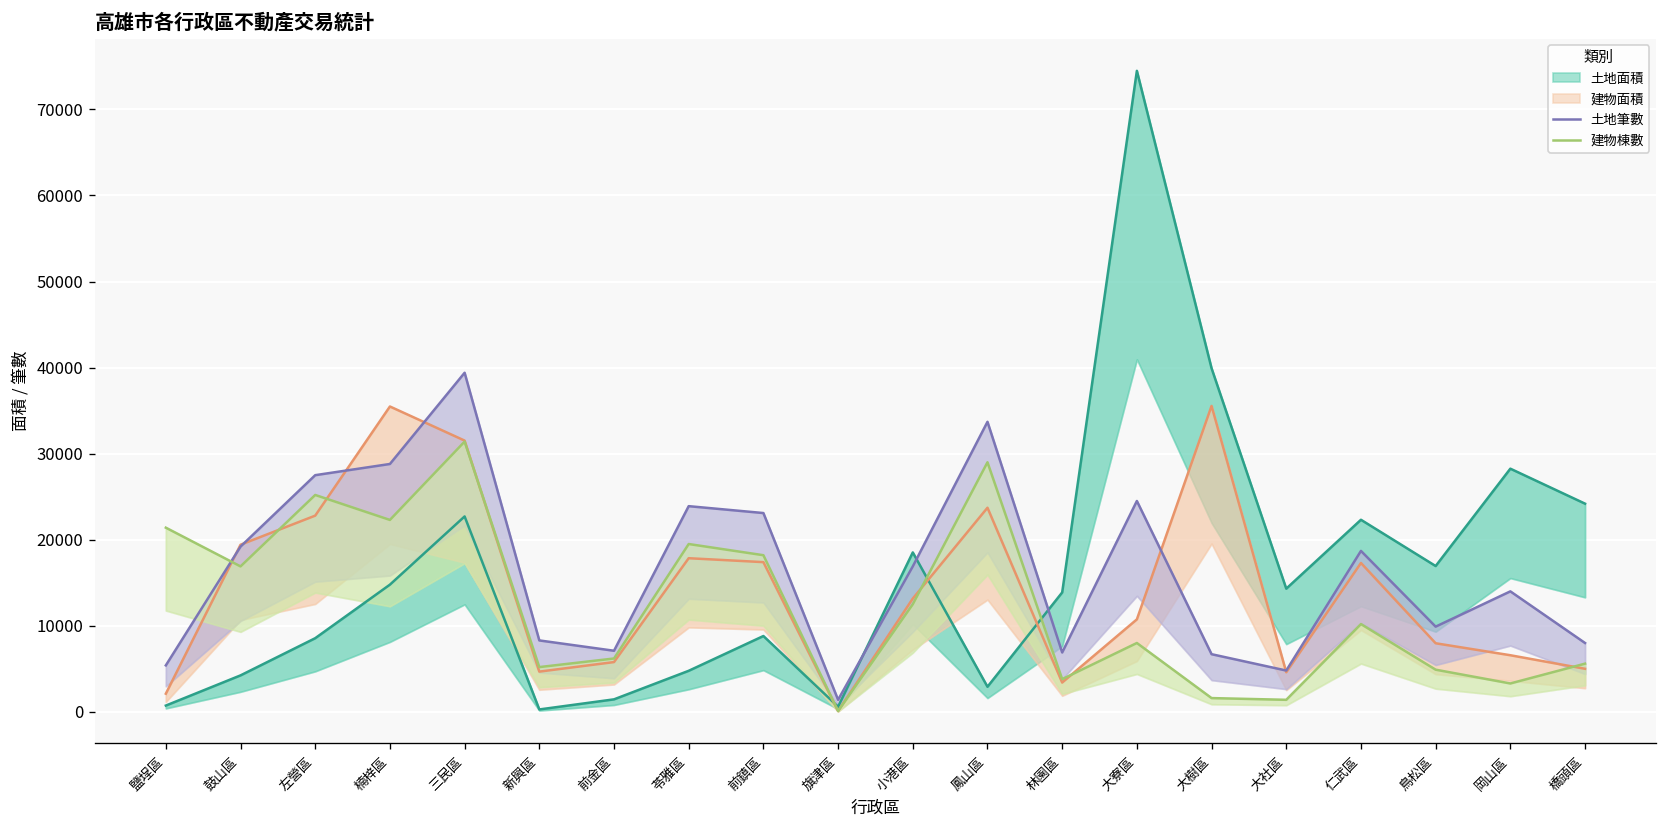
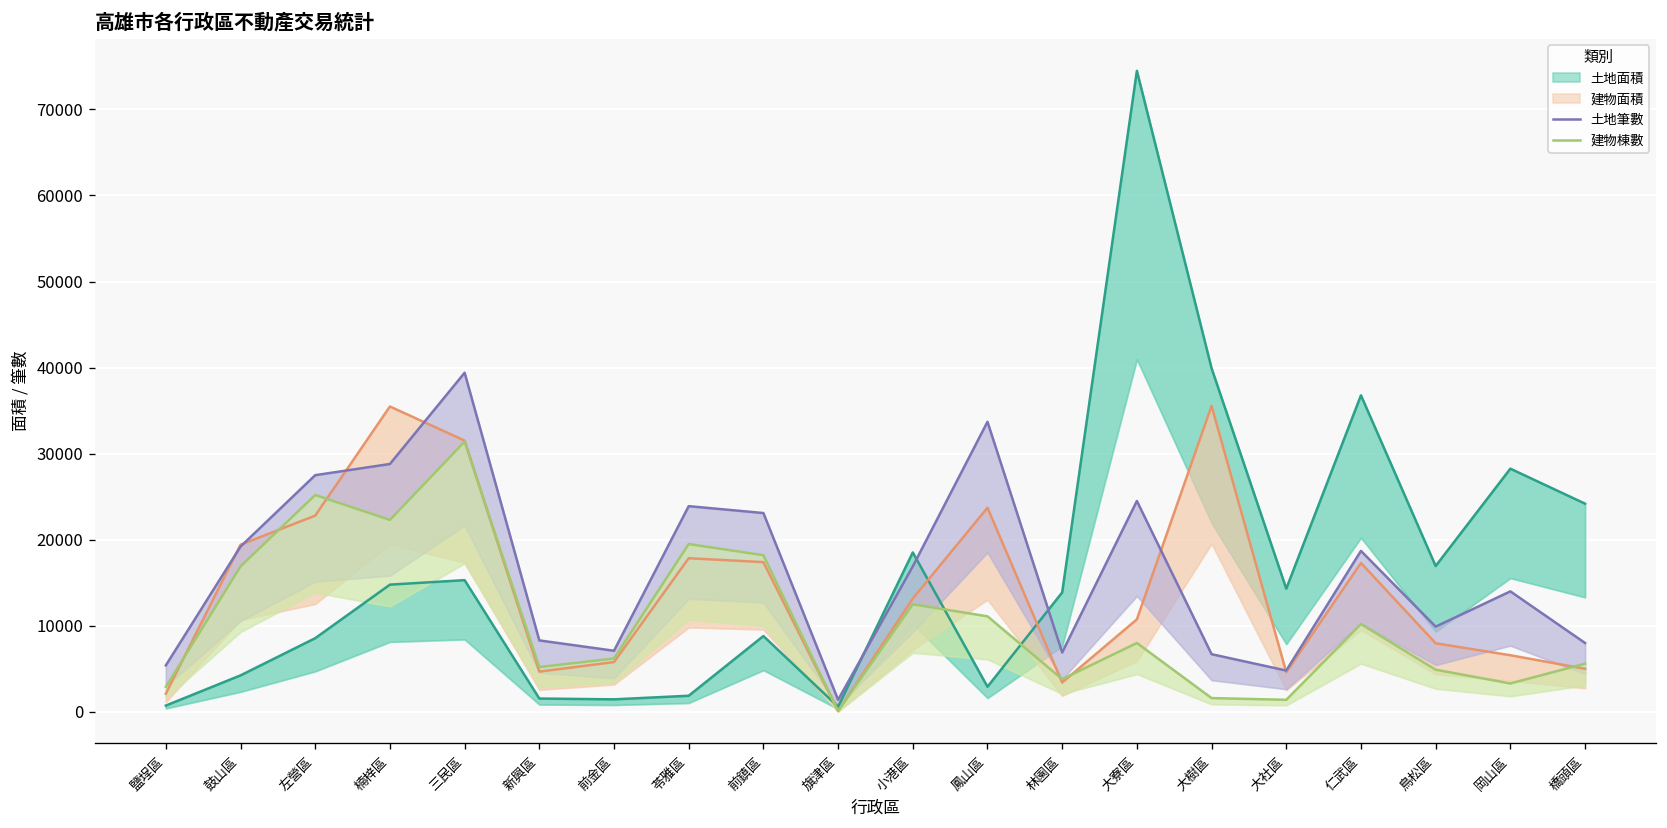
  {
    "土地面積": {
      "鹽埕區": 1000,
      "鼓山區": 4000,
      "左營區": 9000,
      "楠梓區": 15000,
-     "三民區": 23000,
-     "新興區": 0,
+     "三民區": 15000,
+     "新興區": 2000,
      "前金區": 1000,
-     "苓雅區": 5000,
+     "苓雅區": 2000,
      "前鎮區": 9000,
      "旗津區": 1000,
      "小港區": 19000,
      "鳳山區": 3000,
      "林園區": 14000,
      "大寮區": 74000,
      "大樹區": 40000,
      "大社區": 14000,
-     "仁武區": 22000,
+     "仁武區": 37000,
      "鳥松區": 17000,
      "岡山區": 28000,
      "橋頭區": 24000
    },
    "建物面積": {
      "鹽埕區": 2000,
      "左營區": 23000,
      "楠梓區": 35000,
      "新興區": 5000,
      "前金區": 6000,
      "苓雅區": 18000,
      "前鎮區": 17000,
      "小港區": 13000,
      "鳳山區": 24000,
      "林園區": 3000,
      "大寮區": 11000,
      "大樹區": 36000,
      "仁武區": 17000,
      "鳥松區": 8000,
      "岡山區": 7000,
      "橋頭區": 5000
    },
    "土地筆數": {
      "鹽埕區": 5000,
      "左營區": 28000,
      "楠梓區": 29000,
      "三民區": 39000,
      "新興區": 8000,
      "前金區": 7000,
      "苓雅區": 24000,
      "前鎮區": 23000,
      "旗津區": 1000,
      "小港區": 17000,
      "鳳山區": 34000,
      "林園區": 7000,
      "大寮區": 25000,
      "大樹區": 7000,
      "仁武區": 19000,
      "鳥松區": 10000,
      "岡山區": 14000,
      "橋頭區": 8000
    },
    "建物棟數": {
-     "鹽埕區": 21000,
+     "鹽埕區": 3000,
      "鼓山區": 17000,
      "左營區": 25000,
      "楠梓區": 22000,
      "新興區": 5000,
      "前金區": 6000,
      "苓雅區": 20000,
      "前鎮區": 18000,
      "小港區": 13000,
-     "鳳山區": 29000,
+     "鳳山區": 11000,
      "林園區": 4000,
      "大寮區": 8000,
      "大樹區": 2000,
      "大社區": 1000,
      "仁武區": 10000,
      "鳥松區": 5000,
      "岡山區": 3000,
      "橋頭區": 6000
    }
  }
